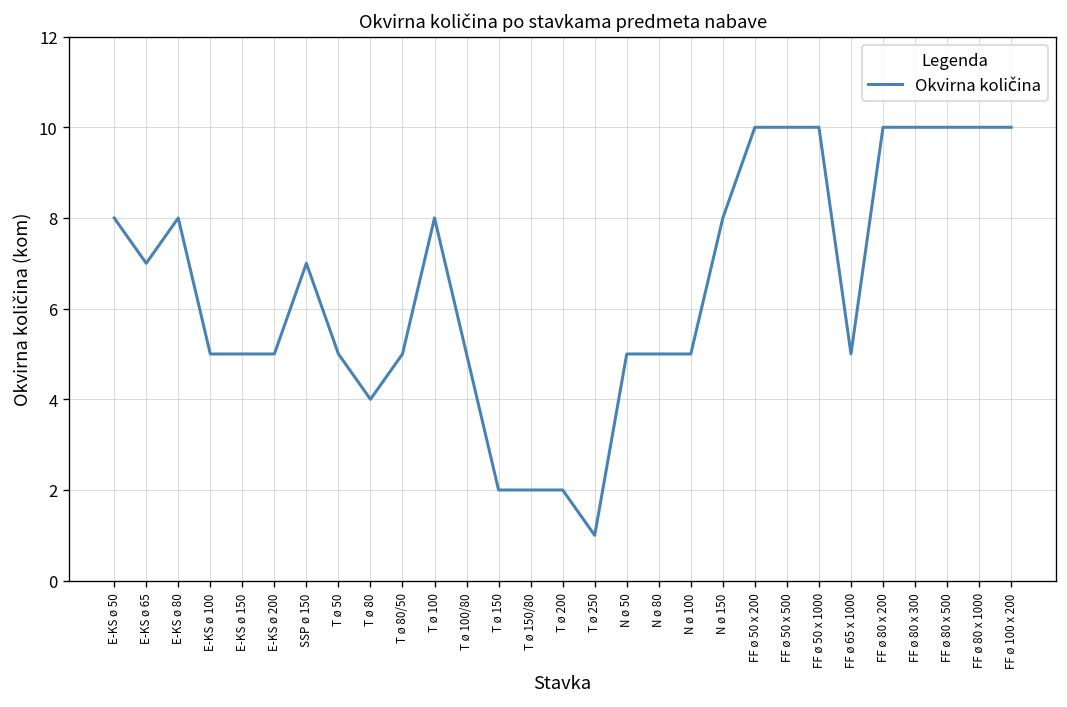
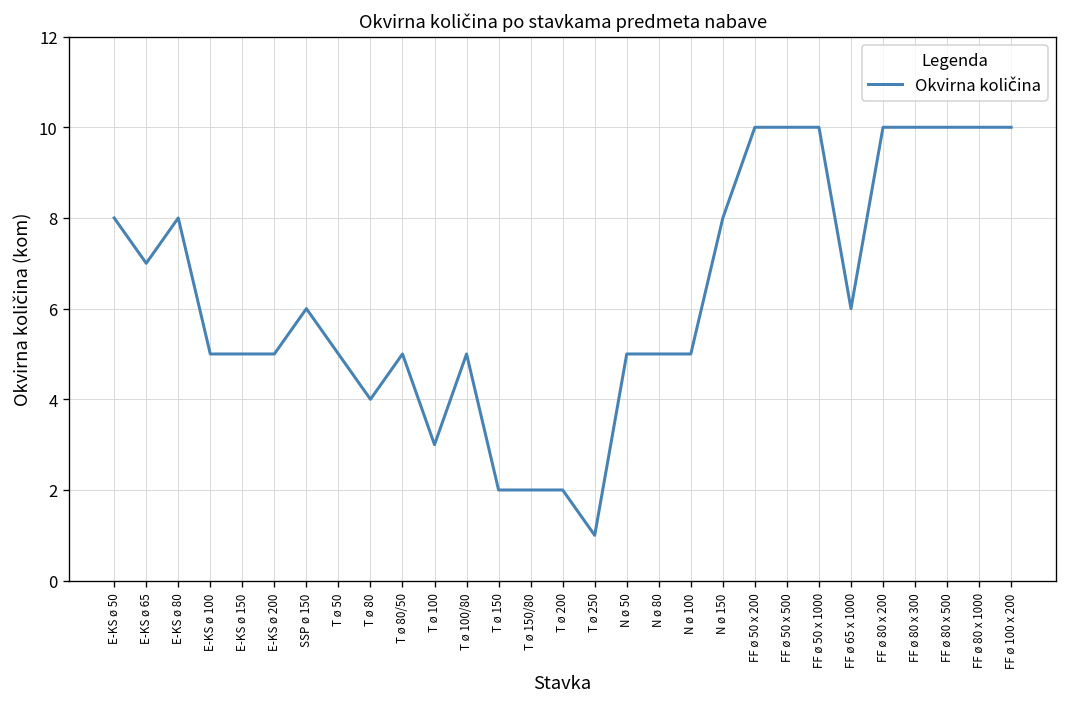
  {
    "E-KS ø 50": 8,
    "E-KS ø 65": 7,
    "E-KS ø 80": 8,
    "E-KS ø 100": 5,
    "E-KS ø 150": 5,
    "E-KS ø 200": 5,
-   "SSP ø 150": 7,
+   "SSP ø 150": 6,
    "T ø 50": 5,
    "T ø 80": 4,
    "T ø 80/50": 5,
-   "T ø 100": 8,
+   "T ø 100": 3,
    "T ø 100/80": 5,
    "T ø 150": 2,
    "T ø 150/80": 2,
    "T ø 200": 2,
    "T ø 250": 1,
    "N ø 50": 5,
    "N ø 80": 5,
    "N ø 100": 5,
    "N ø 150": 8,
    "FF ø 50 x 200": 10,
    "FF ø 50 x 500": 10,
    "FF ø 50 x 1000": 10,
-   "FF ø 65 x 1000": 5,
+   "FF ø 65 x 1000": 6,
    "FF ø 80 x 200": 10,
    "FF ø 80 x 300": 10,
    "FF ø 80 x 500": 10,
    "FF ø 80 x 1000": 10,
    "FF ø 100 x 200": 10
  }
